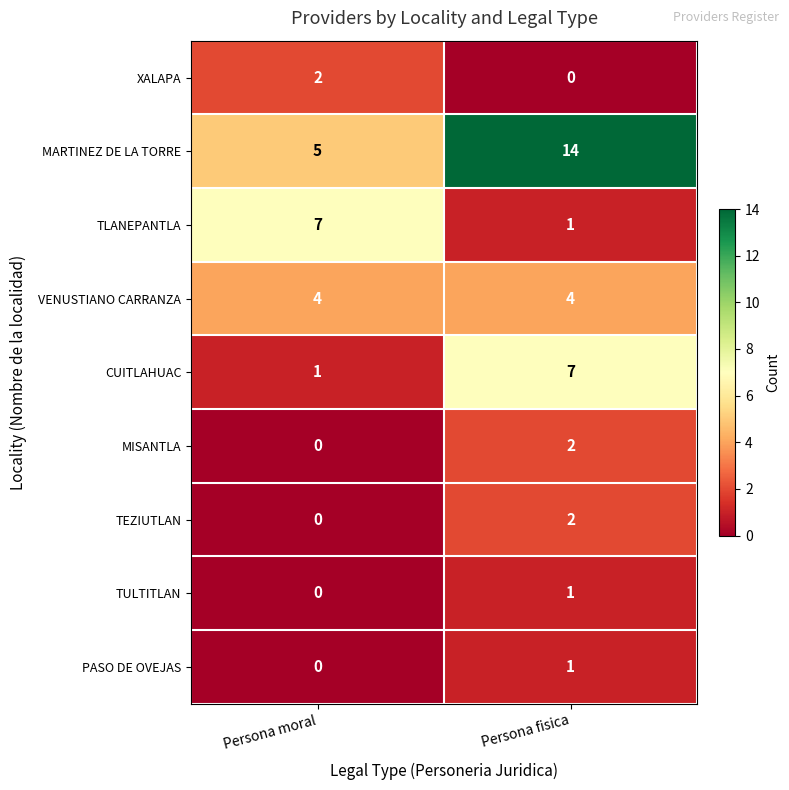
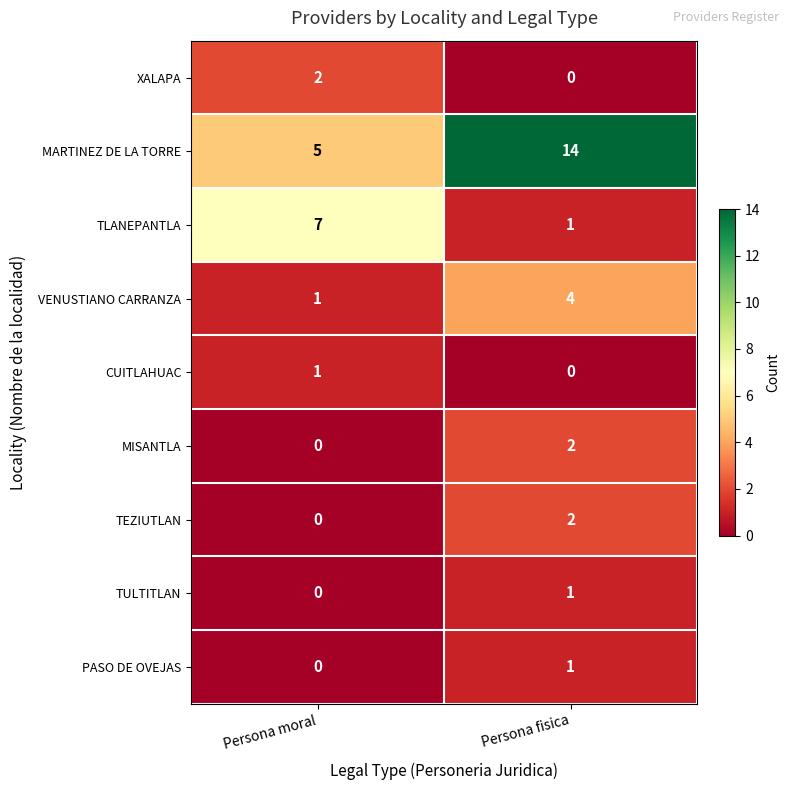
  {
    "XALAPA": {
      "Persona moral": 2,
      "Persona fisica": 0
    },
    "MARTINEZ DE LA TORRE": {
      "Persona moral": 5,
      "Persona fisica": 14
    },
    "TLANEPANTLA": {
      "Persona moral": 7,
      "Persona fisica": 1
    },
    "VENUSTIANO CARRANZA": {
-     "Persona moral": 4,
+     "Persona moral": 1,
      "Persona fisica": 4
    },
    "CUITLAHUAC": {
      "Persona moral": 1,
-     "Persona fisica": 7
+     "Persona fisica": 0
    },
    "MISANTLA": {
      "Persona moral": 0,
      "Persona fisica": 2
    },
    "TEZIUTLAN": {
      "Persona moral": 0,
      "Persona fisica": 2
    },
    "TULTITLAN": {
      "Persona moral": 0,
      "Persona fisica": 1
    },
    "PASO DE OVEJAS": {
      "Persona moral": 0,
      "Persona fisica": 1
    }
  }
